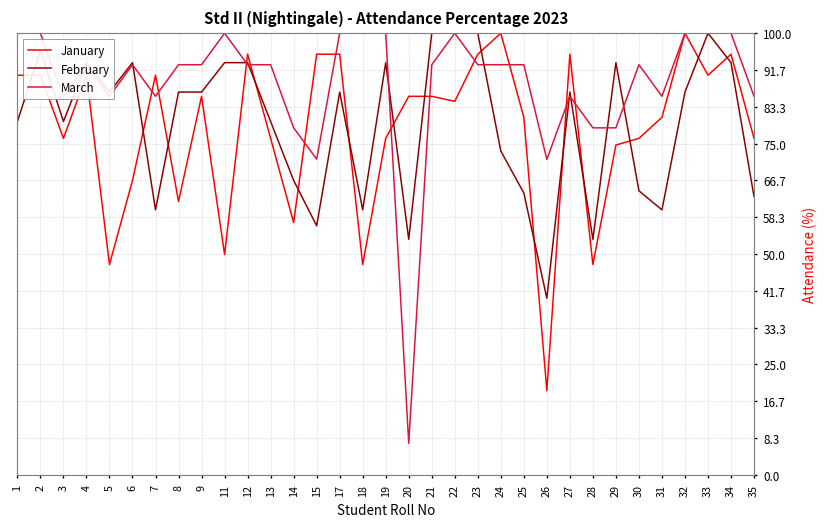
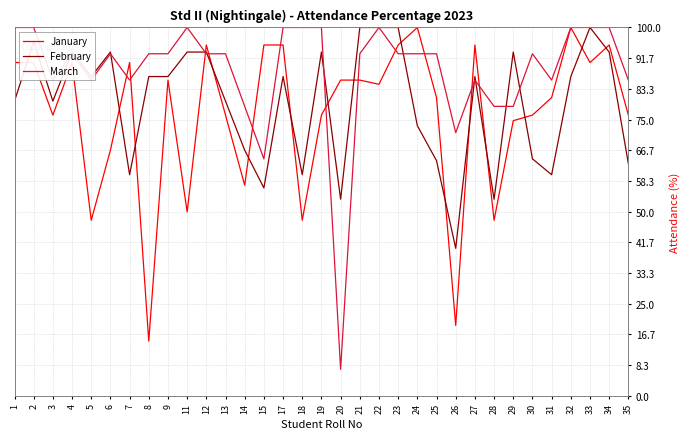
  {
    "January": {
      "1": 90,
      "3": 76,
      "5": 48,
      "6": 67,
      "7": 90,
-     "8": 62,
+     "8": 15,
      "9": 86,
      "11": 50,
      "12": 95,
      "13": 76,
      "14": 57,
      "15": 95,
      "17": 95,
      "18": 48,
      "19": 76,
      "20": 86,
      "21": 86,
      "22": 85,
      "23": 95,
      "24": 100,
      "25": 81,
      "26": 19,
      "27": 95,
      "28": 48,
      "29": 75,
      "30": 76,
      "31": 81,
      "33": 90,
      "34": 95,
      "35": 76
    },
    "February": {
      "1": 80,
      "3": 80,
      "7": 60,
      "8": 87,
      "9": 87,
      "11": 93,
      "13": 80,
      "14": 67,
      "15": 56,
      "17": 87,
      "18": 60,
      "19": 93,
      "20": 53,
      "21": 100,
      "23": 100,
      "24": 73,
      "25": 64,
      "26": 40,
      "27": 87,
      "28": 53,
      "29": 93,
      "30": 64,
      "31": 60,
      "32": 87,
      "34": 93,
      "35": 63
    },
    "March": {
      "1": 100,
      "2": 100,
      "3": 86,
      "5": 86,
      "7": 86,
      "8": 93,
      "9": 93,
      "11": 100,
      "13": 93,
      "14": 79,
-     "15": 71,
+     "15": 64,
      "17": 100,
      "18": 100,
      "19": 100,
      "20": 7,
      "21": 93,
      "23": 93,
      "24": 93,
      "25": 93,
      "26": 71,
      "27": 86,
      "28": 79,
      "29": 79,
      "30": 93,
      "31": 86,
      "34": 100,
      "35": 86
    }
  }
